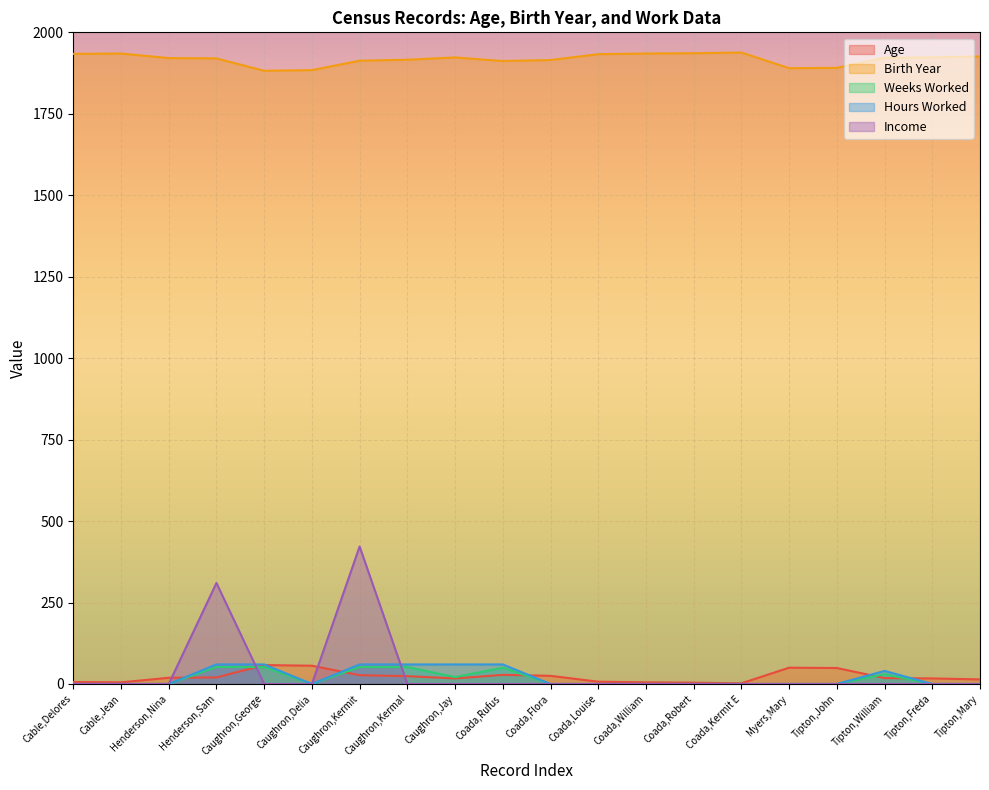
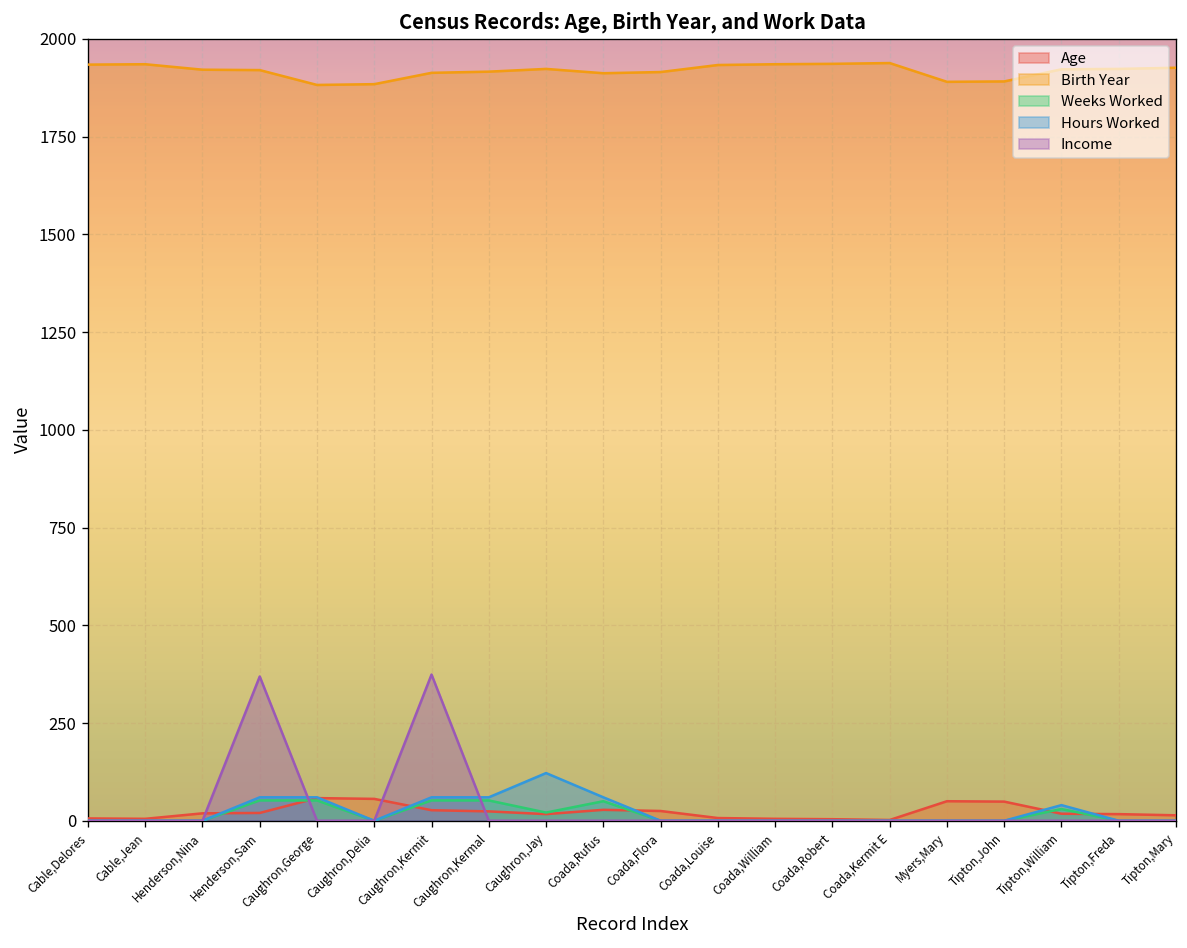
  {
    "Weeks Worked": {
      "Henderson,Sam": 50,
      "Caughron,Kermit": 50,
      "Caughron,Kermal": 50,
      "Coada,Rufus": 50,
      "Tipton,William": 30
    },
    "Hours Worked": {
      "Henderson,Sam": 60,
      "Caughron,Kermit": 60,
      "Caughron,Kermal": 60,
-     "Caughron,Jay": 60,
+     "Caughron,Jay": 120,
      "Coada,Rufus": 60,
      "Tipton,William": 40
    },
    "Income": {
-     "Henderson,Sam": 310,
+     "Henderson,Sam": 370,
      "Caughron,George": 0,
-     "Caughron,Kermit": 420,
+     "Caughron,Kermit": 370,
      "Caughron,Kermal": 0,
      "Caughron,Jay": 0,
      "Coada,Rufus": 0,
      "Tipton,William": 0
    }
  }
